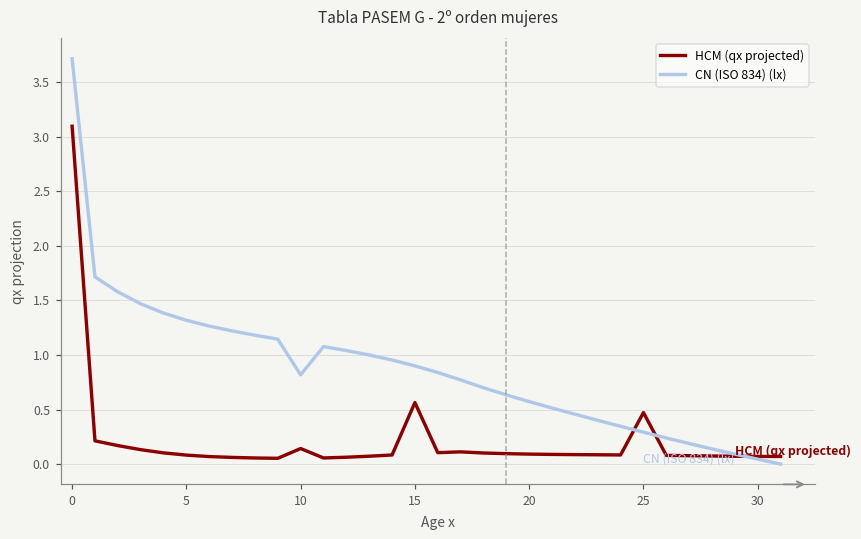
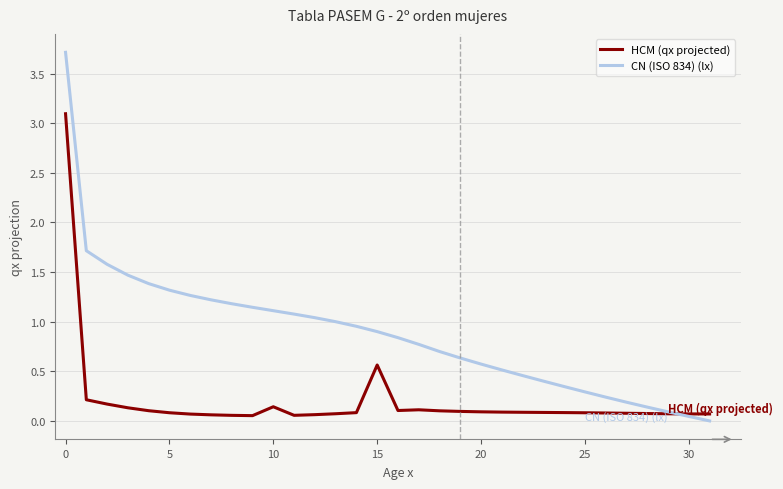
  {
    "HCM (qx projected)": {
      "0": 3.1,
      "5": 0.1,
      "10": 0.1,
      "15": 0.6,
      "20": 0.1,
-     "25": 0.5
+     "25": 0.1
    },
    "CN (ISO 834) (lx)": {
      "0": 3.7,
      "5": 1.3,
-     "10": 0.8,
+     "10": 1.1,
      "15": 0.9,
      "20": 0.6,
      "25": 0.3
    }
  }
